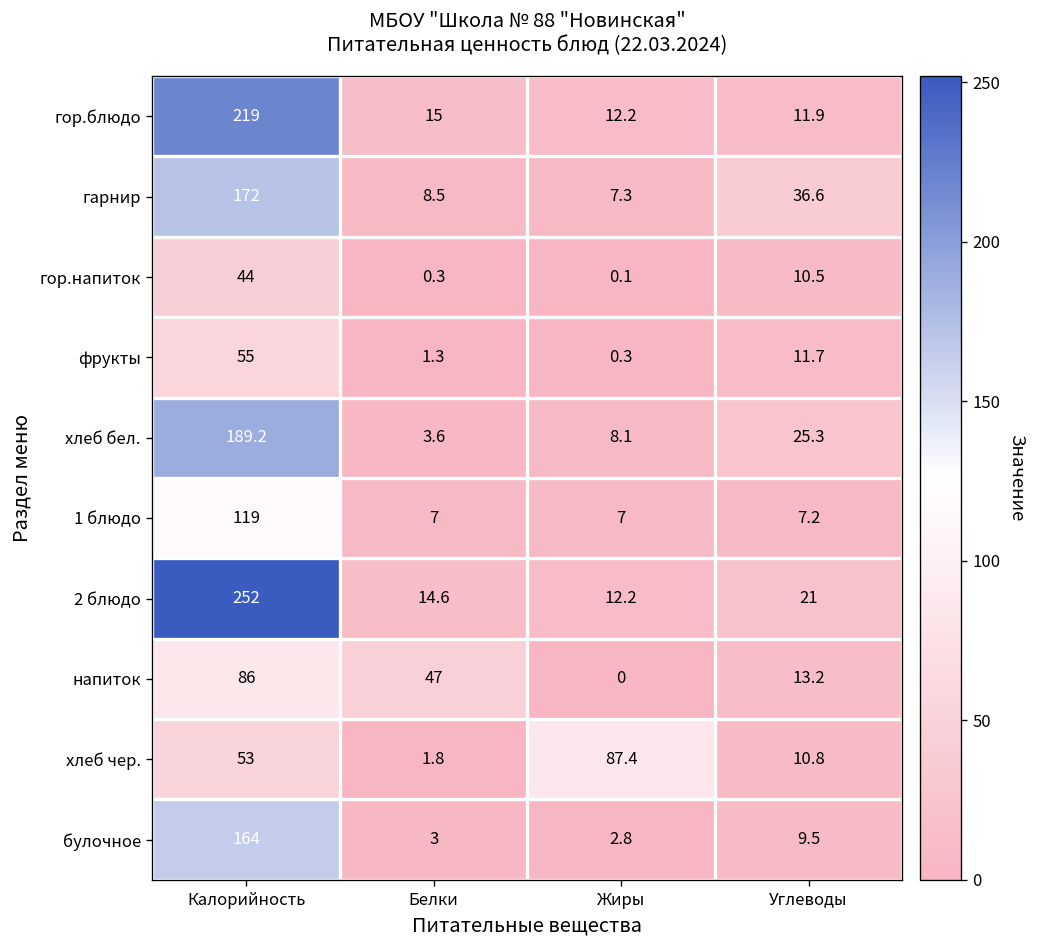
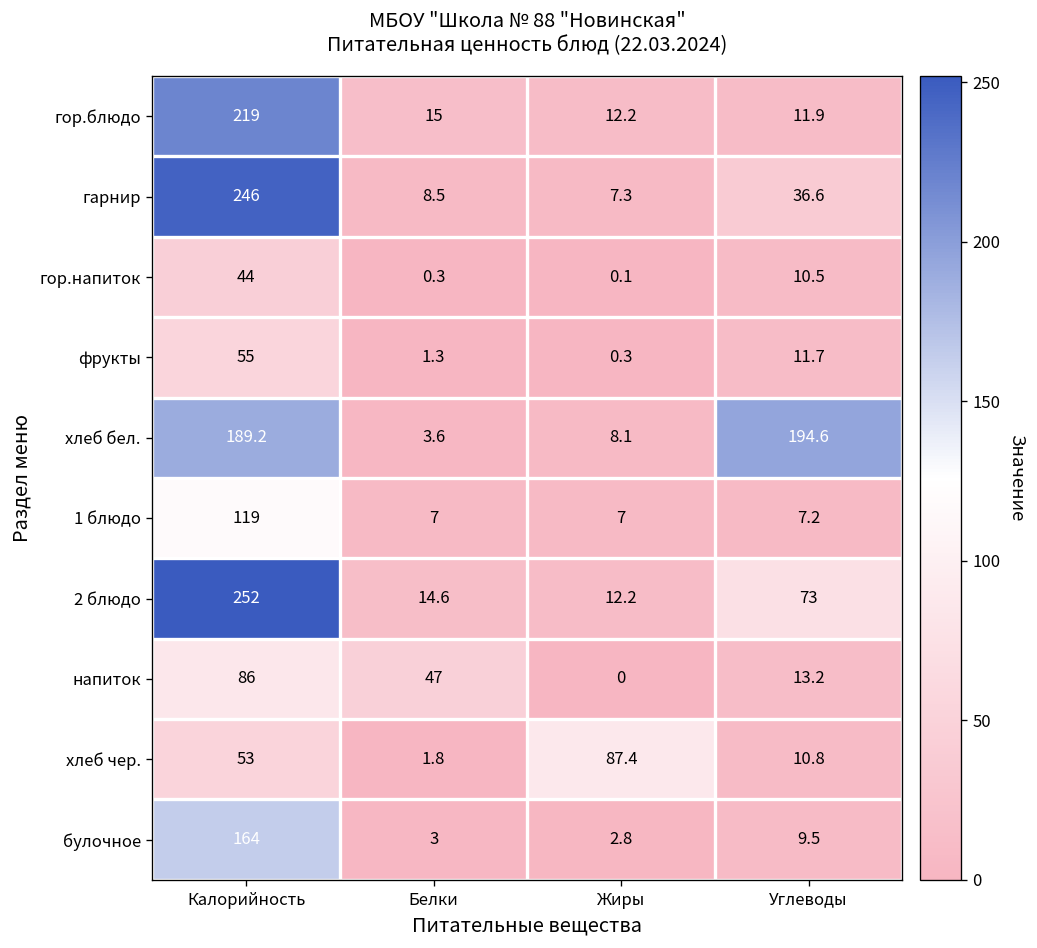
  {
    "гор.блюдо": {
      "Калорийность": 219,
      "Белки": 15,
      "Жиры": 12.2,
      "Углеводы": 11.9
    },
    "гарнир": {
-     "Калорийность": 172,
+     "Калорийность": 246,
      "Белки": 8.5,
      "Жиры": 7.3,
      "Углеводы": 36.6
    },
    "гор.напиток": {
      "Калорийность": 44,
      "Белки": 0.3,
      "Жиры": 0.1,
      "Углеводы": 10.5
    },
    "фрукты": {
      "Калорийность": 55,
      "Белки": 1.3,
      "Жиры": 0.3,
      "Углеводы": 11.7
    },
    "хлеб бел.": {
      "Калорийность": 189.2,
      "Белки": 3.6,
      "Жиры": 8.1,
-     "Углеводы": 25.3
+     "Углеводы": 194.6
    },
    "1 блюдо": {
      "Калорийность": 119,
      "Белки": 7,
      "Жиры": 7,
      "Углеводы": 7.2
    },
    "2 блюдо": {
      "Калорийность": 252,
      "Белки": 14.6,
      "Жиры": 12.2,
-     "Углеводы": 21
+     "Углеводы": 73
    },
    "напиток": {
      "Калорийность": 86,
      "Белки": 47,
      "Жиры": 0,
      "Углеводы": 13.2
    },
    "хлеб чер.": {
      "Калорийность": 53,
      "Белки": 1.8,
      "Жиры": 87.4,
      "Углеводы": 10.8
    },
    "булочное": {
      "Калорийность": 164,
      "Белки": 3,
      "Жиры": 2.8,
      "Углеводы": 9.5
    }
  }
